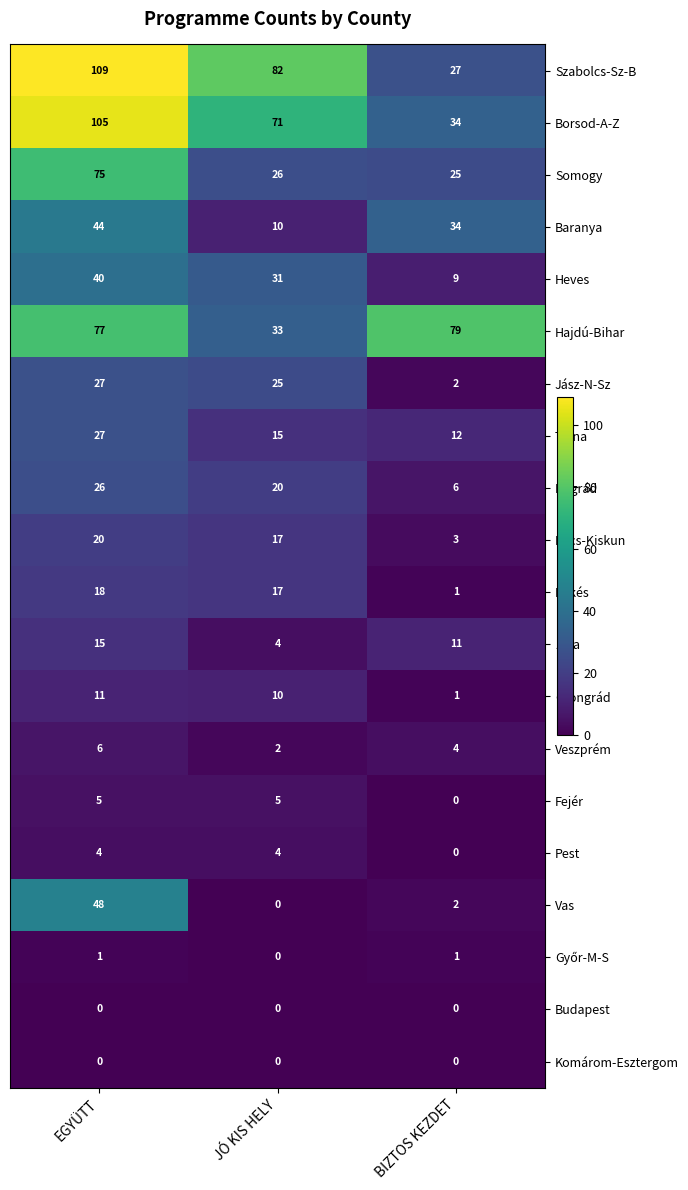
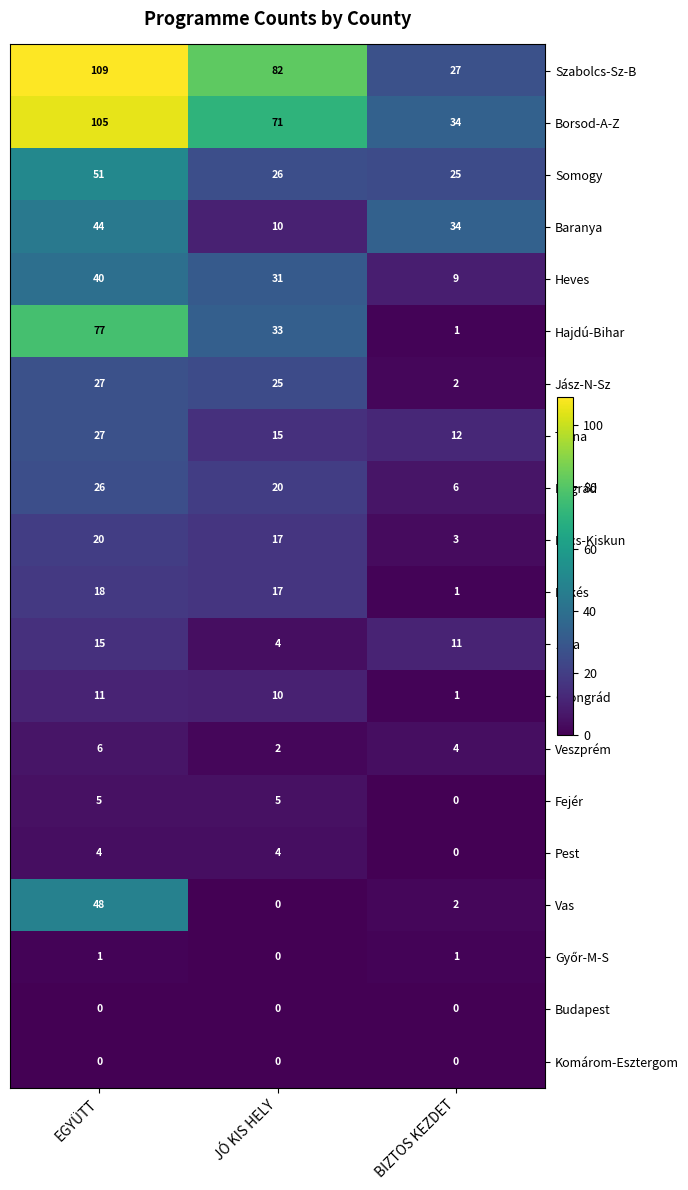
  {
    "Szabolcs-Sz-B": {
      "EGYÜTT": 109,
      "JÓ KIS HELY": 82,
      "BIZTOS KEZDET": 27
    },
    "Borsod-A-Z": {
      "EGYÜTT": 105,
      "JÓ KIS HELY": 71,
      "BIZTOS KEZDET": 34
    },
    "Somogy": {
-     "EGYÜTT": 75,
+     "EGYÜTT": 51,
      "JÓ KIS HELY": 26,
      "BIZTOS KEZDET": 25
    },
    "Baranya": {
      "EGYÜTT": 44,
      "JÓ KIS HELY": 10,
      "BIZTOS KEZDET": 34
    },
    "Heves": {
      "EGYÜTT": 40,
      "JÓ KIS HELY": 31,
      "BIZTOS KEZDET": 9
    },
    "Hajdú-Bihar": {
      "EGYÜTT": 77,
      "JÓ KIS HELY": 33,
-     "BIZTOS KEZDET": 79
+     "BIZTOS KEZDET": 1
    },
    "Jász-N-Sz": {
      "EGYÜTT": 27,
      "JÓ KIS HELY": 25,
      "BIZTOS KEZDET": 2
    },
    "Bács-Kiskun": {
      "EGYÜTT": 20,
      "JÓ KIS HELY": 17,
      "BIZTOS KEZDET": 3
    },
    "Veszprém": {
      "EGYÜTT": 6,
      "JÓ KIS HELY": 2,
      "BIZTOS KEZDET": 4
    },
    "Fejér": {
      "EGYÜTT": 5,
      "JÓ KIS HELY": 5,
      "BIZTOS KEZDET": 0
    },
    "Pest": {
      "EGYÜTT": 4,
      "JÓ KIS HELY": 4,
      "BIZTOS KEZDET": 0
    },
    "Vas": {
      "EGYÜTT": 48,
      "JÓ KIS HELY": 0,
      "BIZTOS KEZDET": 2
    },
    "Győr-M-S": {
      "EGYÜTT": 1,
      "JÓ KIS HELY": 0,
      "BIZTOS KEZDET": 1
    },
    "Budapest": {
      "EGYÜTT": 0,
      "JÓ KIS HELY": 0,
      "BIZTOS KEZDET": 0
    },
    "Komárom-Esztergom": {
      "EGYÜTT": 0,
      "JÓ KIS HELY": 0,
      "BIZTOS KEZDET": 0
    }
  }
